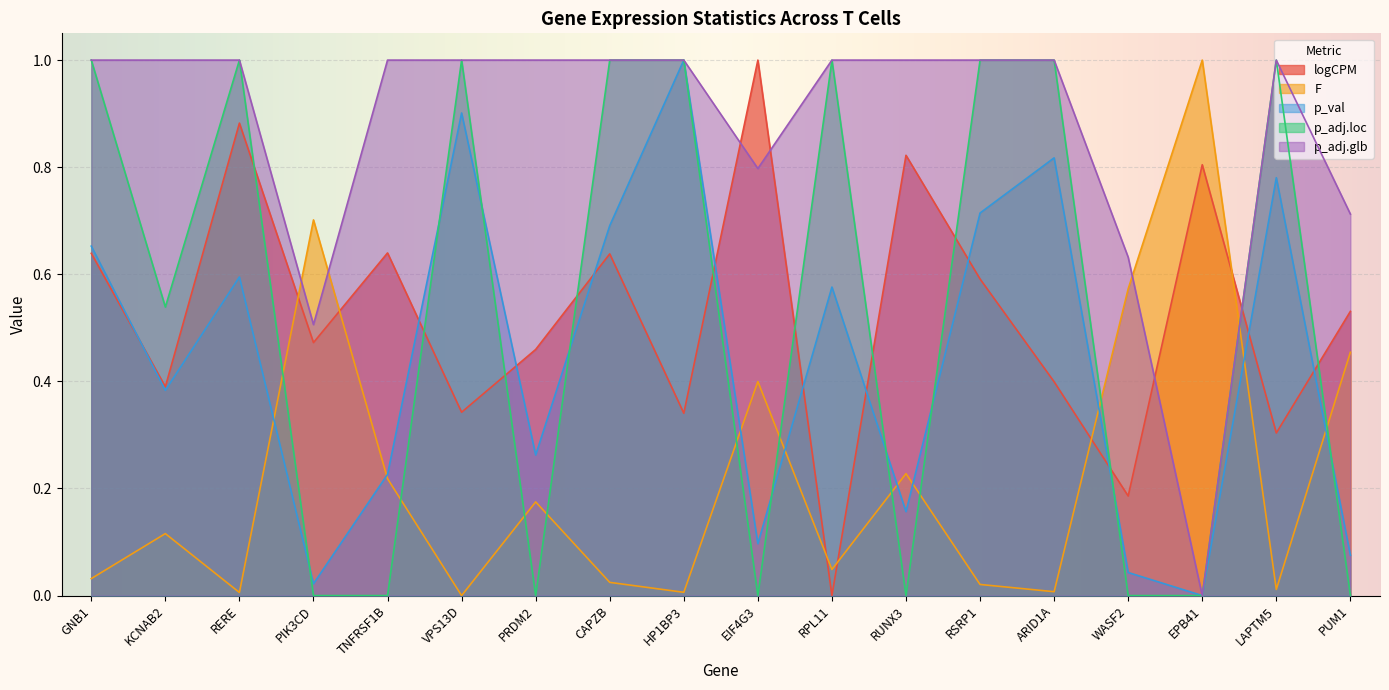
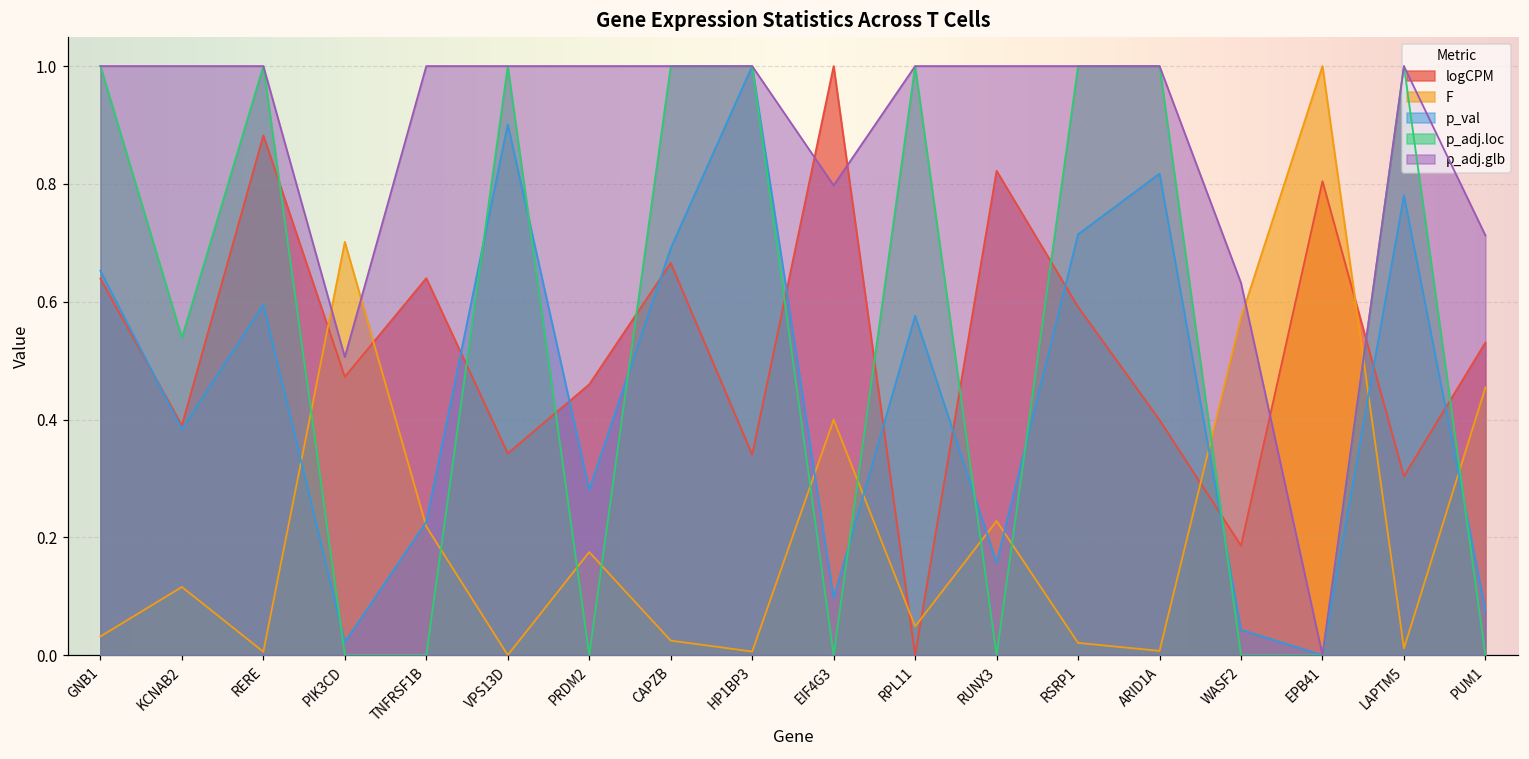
  {
    "logCPM": {
      "GNB1": 0.64,
      "KCNAB2": 0.39,
      "RERE": 0.88,
      "PIK3CD": 0.47,
      "TNFRSF1B": 0.64,
      "VPS13D": 0.34,
      "PRDM2": 0.46,
-     "CAPZB": 0.64,
+     "CAPZB": 0.67,
      "HP1BP3": 0.34,
      "EIF4G3": 1.00,
      "RPL11": 0.00,
      "RUNX3": 0.82,
      "RSRP1": 0.59,
      "ARID1A": 0.40,
      "WASF2": 0.19,
      "EPB41": 0.80,
      "LAPTM5": 0.30,
      "PUM1": 0.53
    },
    "F": {
      "GNB1": 0.03,
      "KCNAB2": 0.12,
      "RERE": 0.01,
      "PIK3CD": 0.70,
      "TNFRSF1B": 0.22,
      "VPS13D": 0.00,
      "PRDM2": 0.17,
      "CAPZB": 0.02,
      "HP1BP3": 0.01,
      "EIF4G3": 0.40,
      "RPL11": 0.05,
      "RUNX3": 0.23,
      "RSRP1": 0.02,
      "ARID1A": 0.01,
      "WASF2": 0.57,
      "EPB41": 1.00,
      "LAPTM5": 0.01,
      "PUM1": 0.45
    },
    "p_val": {
      "GNB1": 0.65,
      "KCNAB2": 0.38,
      "RERE": 0.60,
      "PIK3CD": 0.02,
      "TNFRSF1B": 0.23,
      "VPS13D": 0.90,
-     "PRDM2": 0.26,
+     "PRDM2": 0.28,
      "CAPZB": 0.69,
      "EIF4G3": 0.10,
      "RPL11": 0.58,
      "RUNX3": 0.16,
      "RSRP1": 0.71,
      "ARID1A": 0.82,
      "WASF2": 0.04,
      "LAPTM5": 0.78,
      "PUM1": 0.08
    },
    "p_adj.loc": {
      "KCNAB2": 0.54,
      "PIK3CD": 0.00,
      "TNFRSF1B": 0.00,
      "PRDM2": 0.00,
      "EIF4G3": 0.00,
      "RUNX3": 0.00,
      "WASF2": 0.00,
      "PUM1": 0.00
    },
    "p_adj.glb": {
      "KCNAB2": 1.00,
      "PIK3CD": 0.51,
      "TNFRSF1B": 1.00,
      "PRDM2": 1.00,
      "EIF4G3": 0.80,
      "RUNX3": 1.00,
      "WASF2": 0.63,
      "PUM1": 0.71
    }
  }
